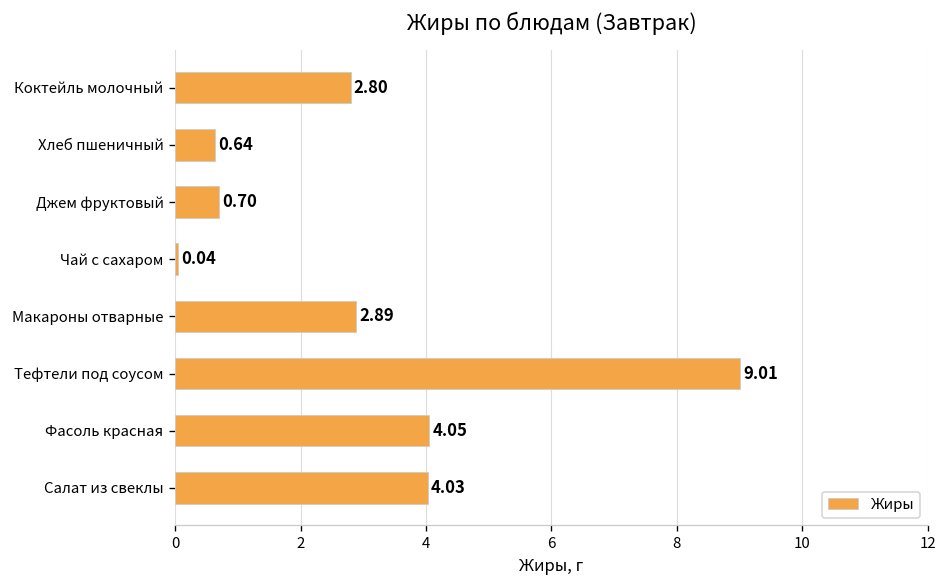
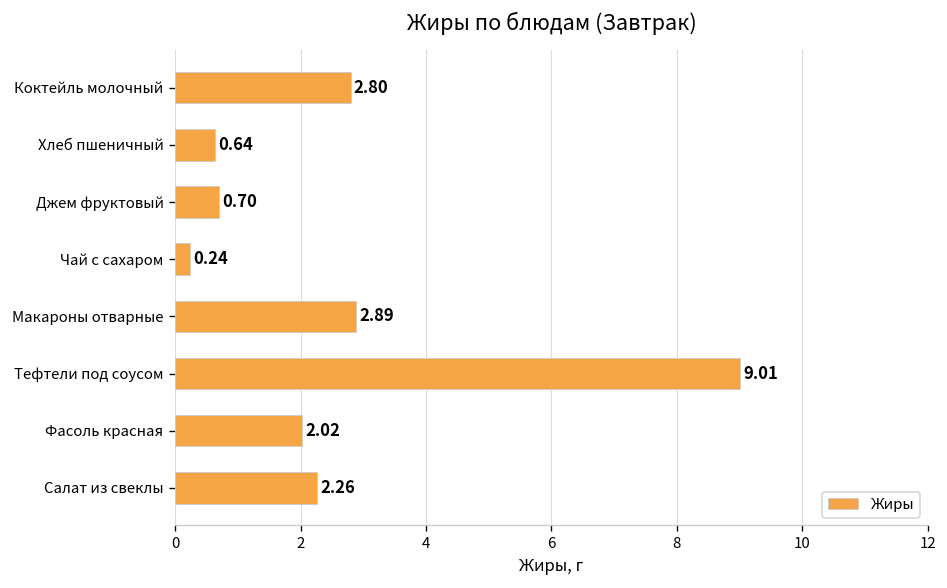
  {
    "Коктейль молочный": 2.80,
    "Хлеб пшеничный": 0.64,
    "Джем фруктовый": 0.70,
-   "Чай с сахаром": 0.04,
+   "Чай с сахаром": 0.24,
    "Макароны отварные": 2.89,
    "Тефтели под соусом": 9.01,
-   "Фасоль красная": 4.05,
-   "Салат из свеклы": 4.03
+   "Фасоль красная": 2.02,
+   "Салат из свеклы": 2.26
  }
